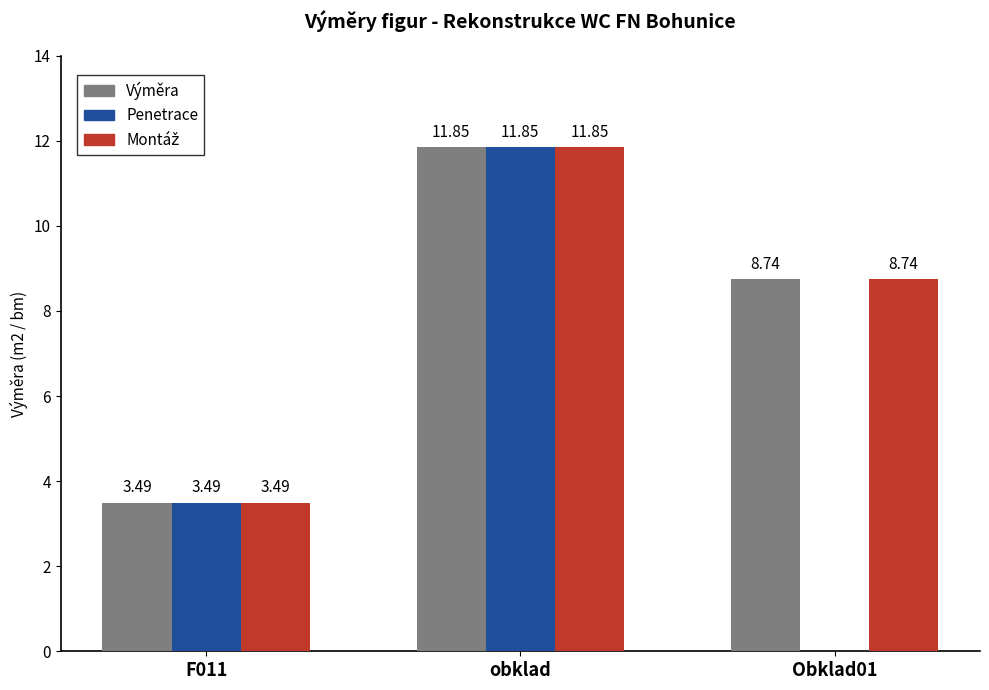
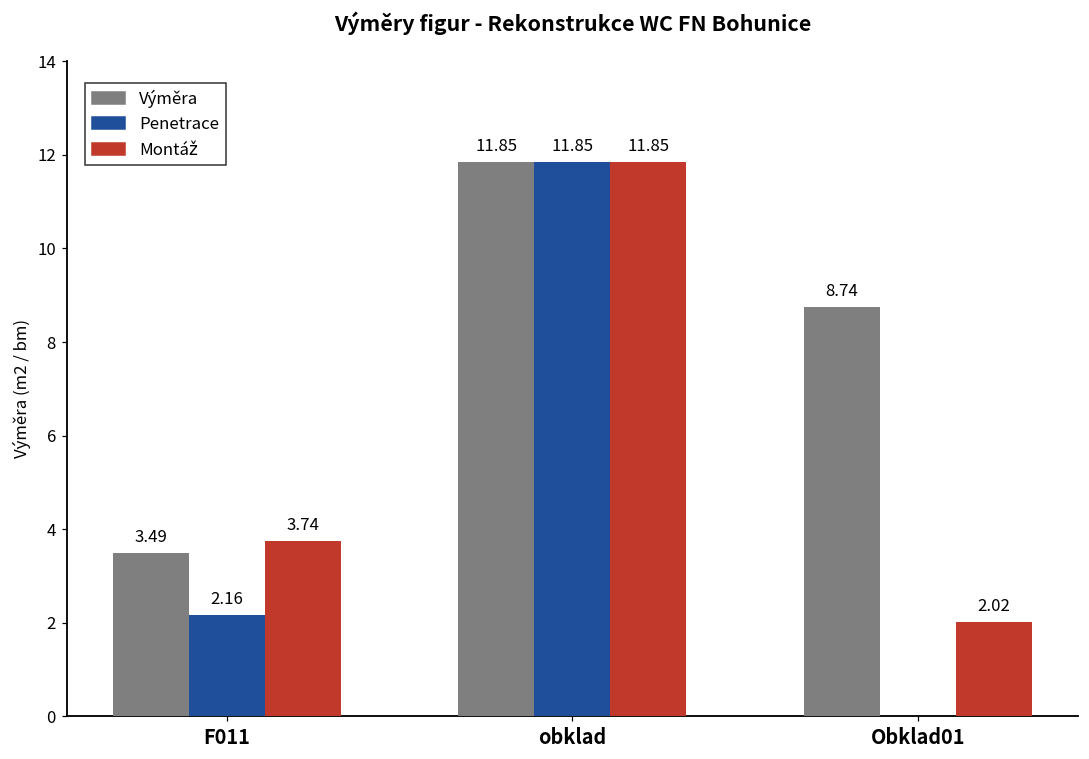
  {
    "Výměra": {
      "F011": 3.49,
      "obklad": 11.85,
      "Obklad01": 8.74
    },
    "Penetrace": {
-     "F011": 3.49,
+     "F011": 2.16,
      "obklad": 11.85
    },
    "Montáž": {
-     "F011": 3.49,
+     "F011": 3.74,
      "obklad": 11.85,
-     "Obklad01": 8.74
+     "Obklad01": 2.02
    }
  }
